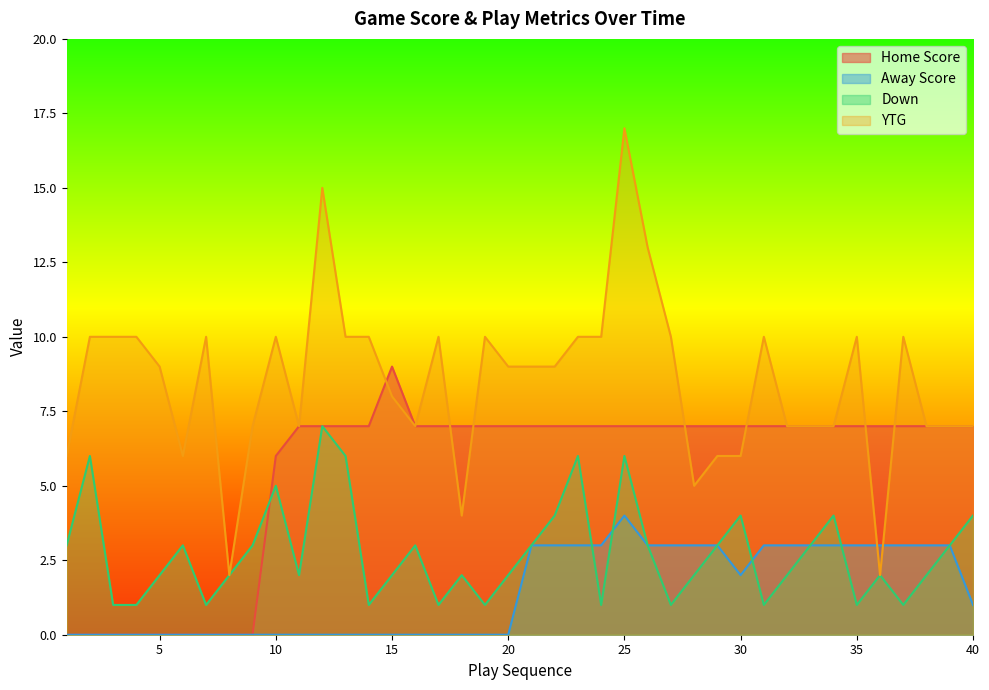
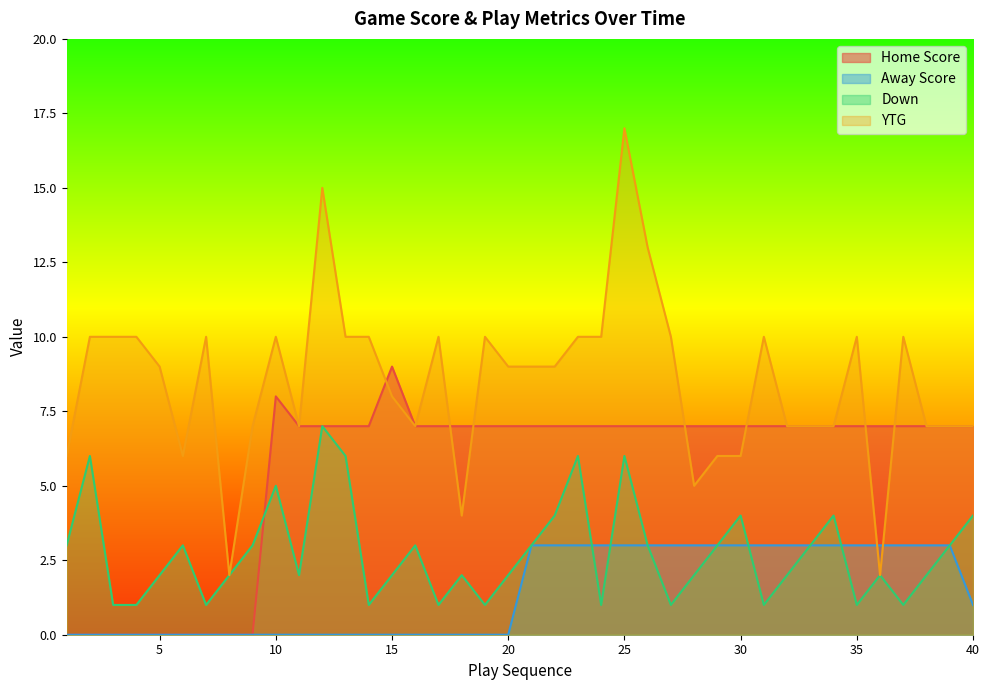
  {
    "Home Score": {
-     "10": 6,
+     "10": 8,
      "15": 9,
      "20": 7,
      "25": 7,
      "30": 7,
      "35": 7
    },
    "Away Score": {
      "10": 0,
      "15": 0,
      "20": 0,
-     "25": 4,
-     "30": 2,
+     "25": 3,
+     "30": 3,
      "35": 3,
      "40": 1
    },
    "Down": {
      "5": 2,
      "10": 5,
      "15": 2,
      "20": 2,
      "25": 6,
      "30": 4,
      "35": 1,
      "40": 4
    },
    "YTG": {
      "5": 9,
      "10": 10,
      "15": 8,
      "20": 9,
      "25": 17,
      "30": 6,
      "35": 10
    }
  }
